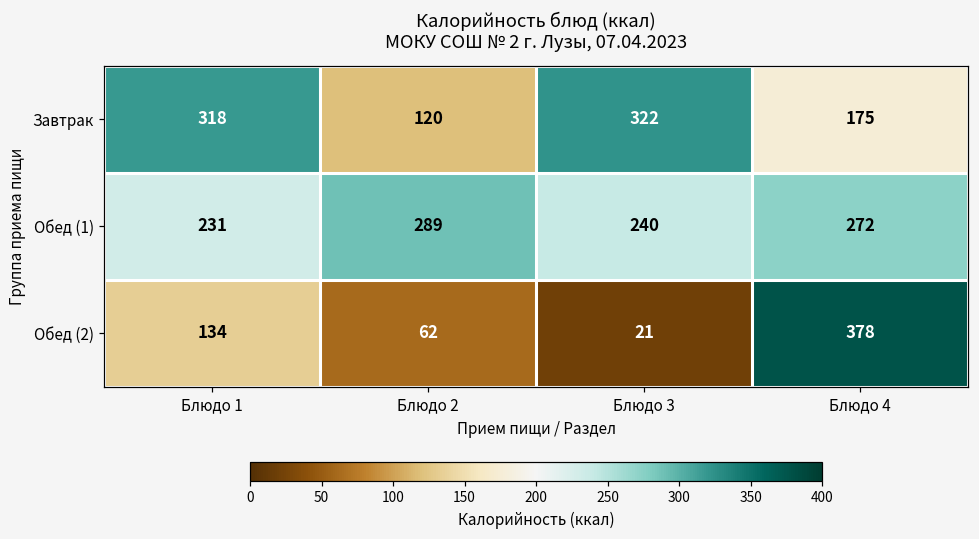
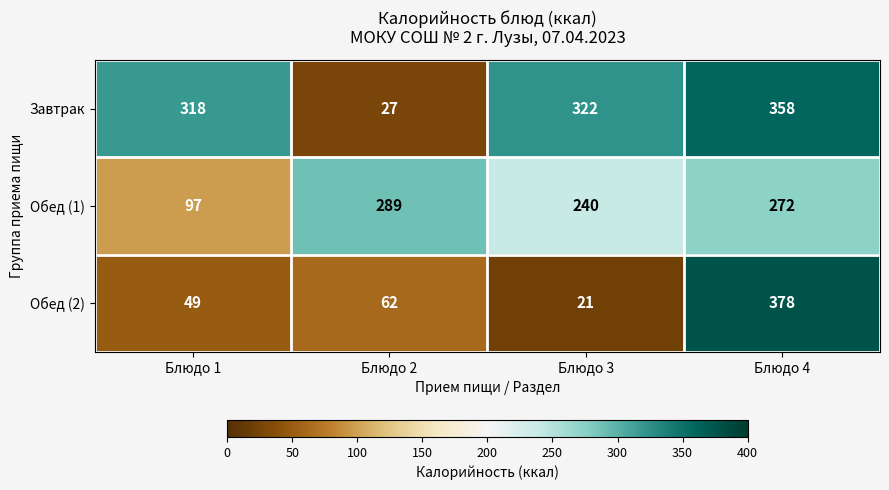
  {
    "Завтрак": {
      "Блюдо 1": 318,
-     "Блюдо 2": 120,
+     "Блюдо 2": 27,
      "Блюдо 3": 322,
-     "Блюдо 4": 175
+     "Блюдо 4": 358
    },
    "Обед (1)": {
-     "Блюдо 1": 231,
+     "Блюдо 1": 97,
      "Блюдо 2": 289,
      "Блюдо 3": 240,
      "Блюдо 4": 272
    },
    "Обед (2)": {
-     "Блюдо 1": 134,
+     "Блюдо 1": 49,
      "Блюдо 2": 62,
      "Блюдо 3": 21,
      "Блюдо 4": 378
    }
  }
